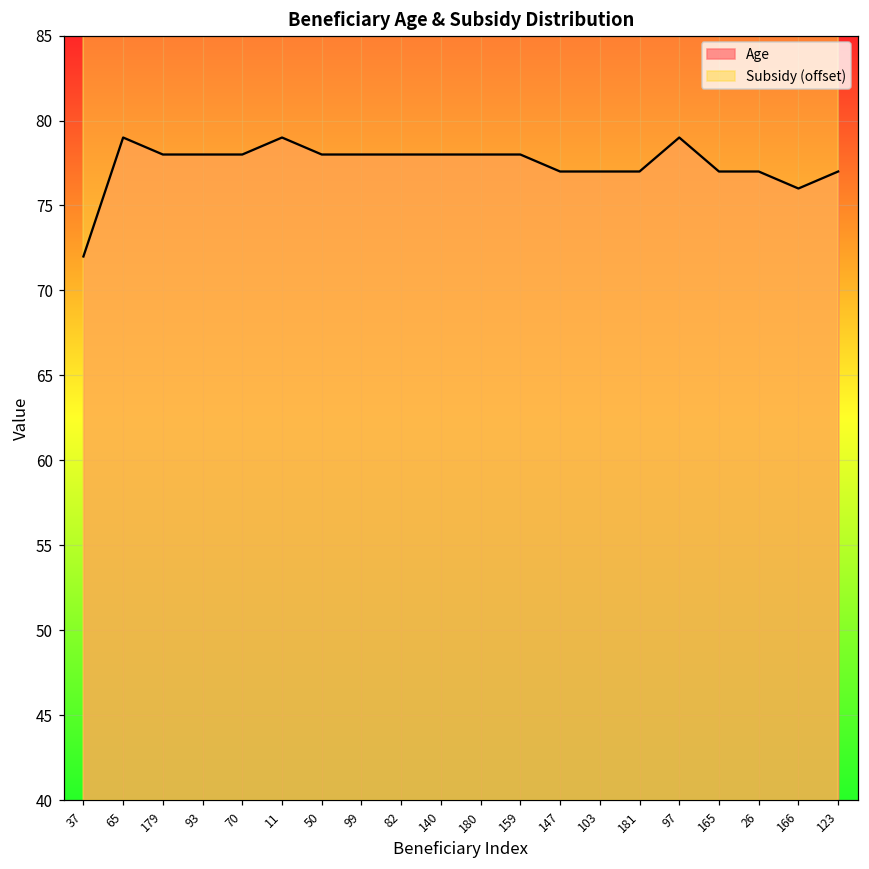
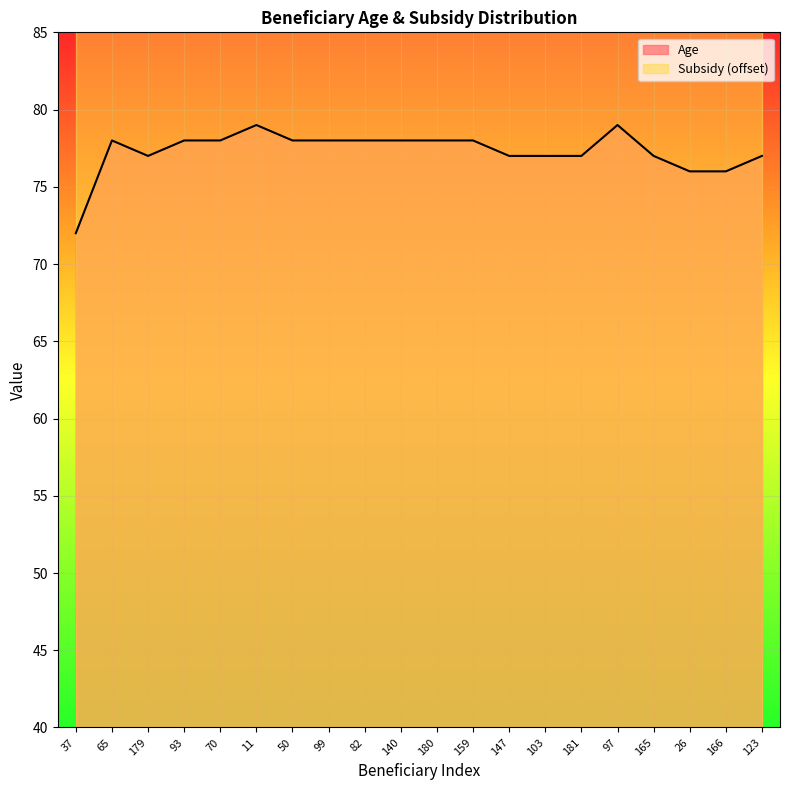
  {
    "Age": {
      "37": 72,
-     "65": 79,
-     "179": 78,
+     "65": 78,
+     "179": 77,
      "93": 78,
      "70": 78,
      "11": 79,
      "50": 78,
      "99": 78,
      "82": 78,
      "140": 78,
      "180": 78,
      "159": 78,
      "147": 77,
      "103": 77,
      "181": 77,
      "97": 79,
      "165": 77,
-     "26": 77,
+     "26": 76,
      "166": 76,
      "123": 77
    }
  }
